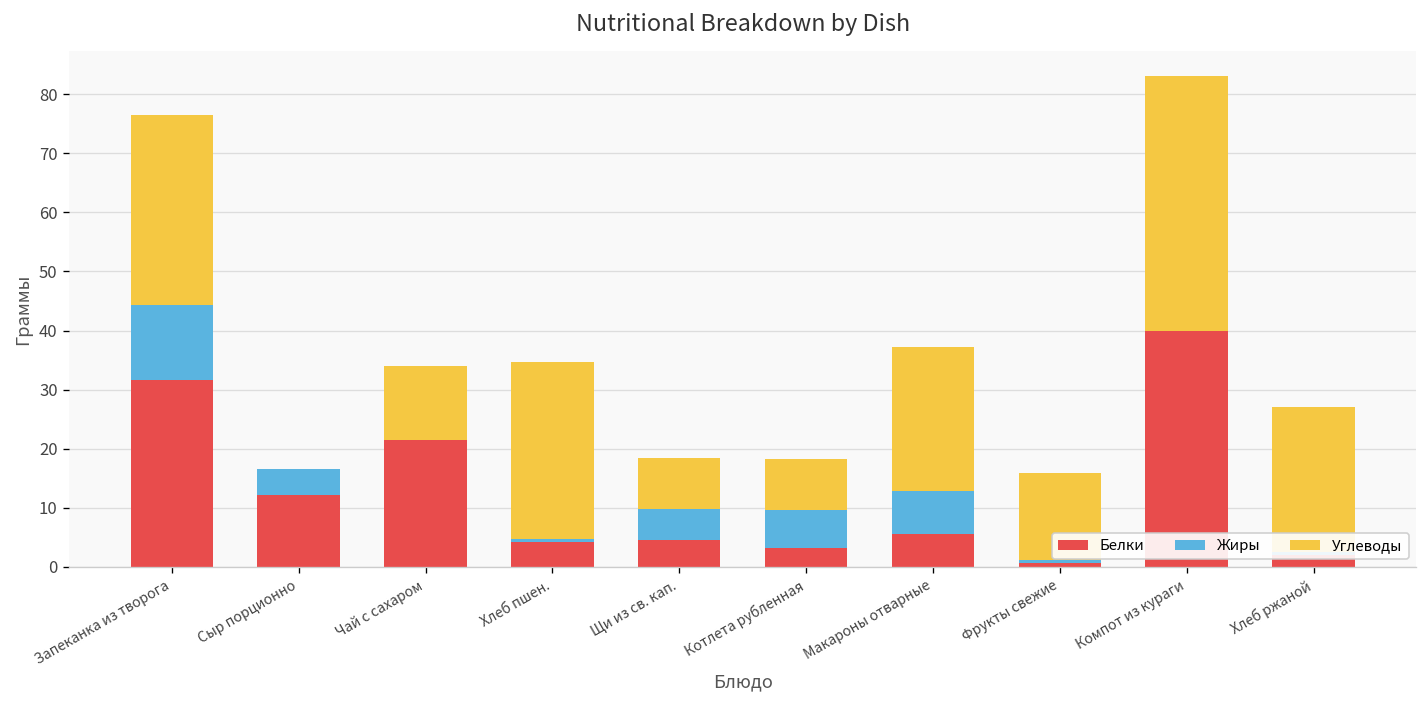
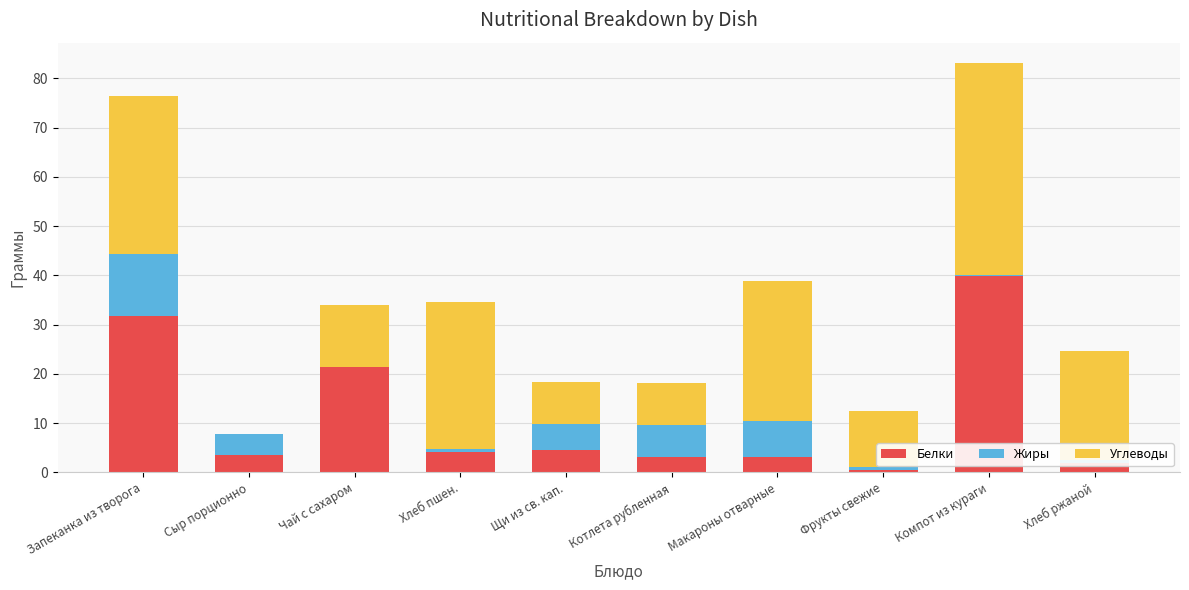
  {
    "Белки": {
      "Запеканка из творога": 32,
-     "Сыр порционно": 12,
+     "Сыр порционно": 4,
      "Чай с сахаром": 21,
      "Хлеб пшен.": 4,
      "Щи из св. кап.": 5,
      "Котлета рубленная": 3,
-     "Макароны отварные": 6,
+     "Макароны отварные": 3,
      "Фрукты свежие": 1,
      "Компот из кураги": 40
    },
    "Жиры": {
      "Запеканка из творога": 13,
      "Сыр порционно": 4,
      "Щи из св. кап.": 5,
      "Котлета рубленная": 6,
      "Макароны отварные": 7,
      "Фрукты свежие": 1
    },
    "Углеводы": {
      "Запеканка из творога": 32,
      "Сыр порционно": 0,
      "Чай с сахаром": 13,
      "Хлеб пшен.": 30,
      "Щи из св. кап.": 9,
      "Котлета рубленная": 9,
-     "Макароны отварные": 24,
-     "Фрукты свежие": 15,
+     "Макароны отварные": 29,
+     "Фрукты свежие": 11,
      "Компот из кураги": 43,
-     "Хлеб ржаной": 25
+     "Хлеб ржаной": 22
    }
  }
